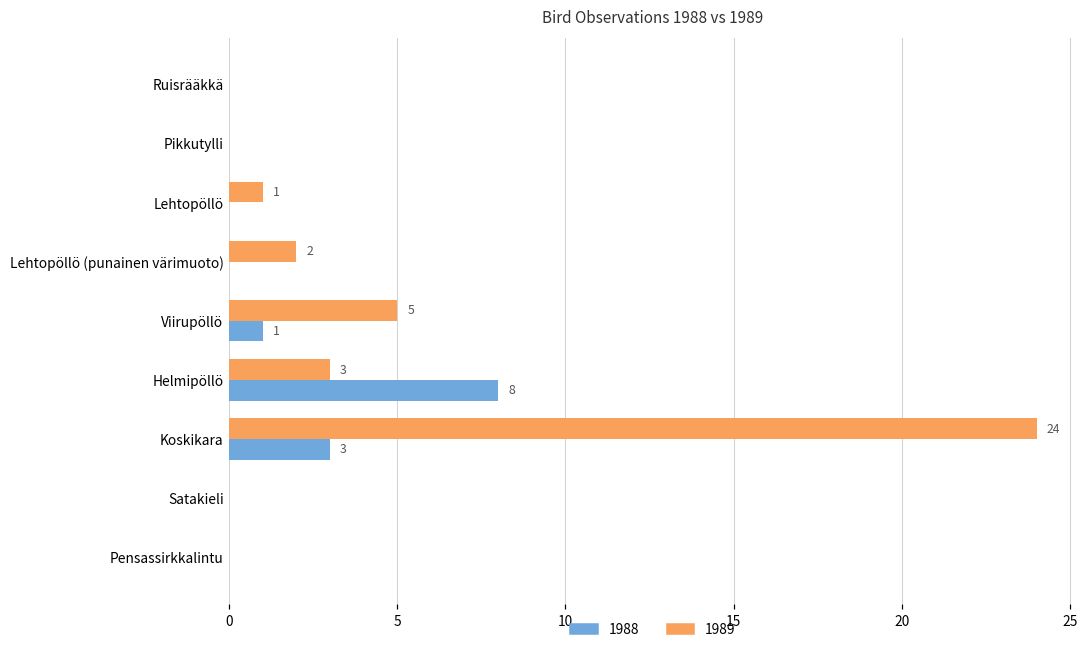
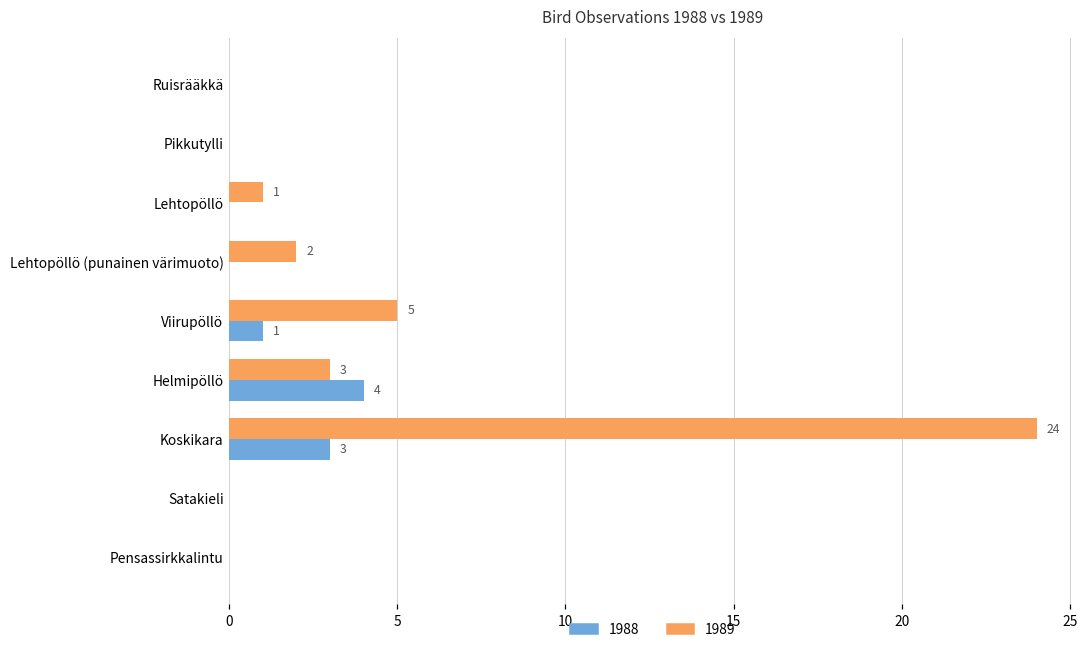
  {
    "1988": {
      "Viirupöllö": 1,
-     "Helmipöllö": 8,
+     "Helmipöllö": 4,
      "Koskikara": 3
    },
    "1989": {
      "Lehtopöllö": 1,
      "Lehtopöllö (punainen värimuoto)": 2,
      "Viirupöllö": 5,
      "Helmipöllö": 3,
      "Koskikara": 24
    }
  }
